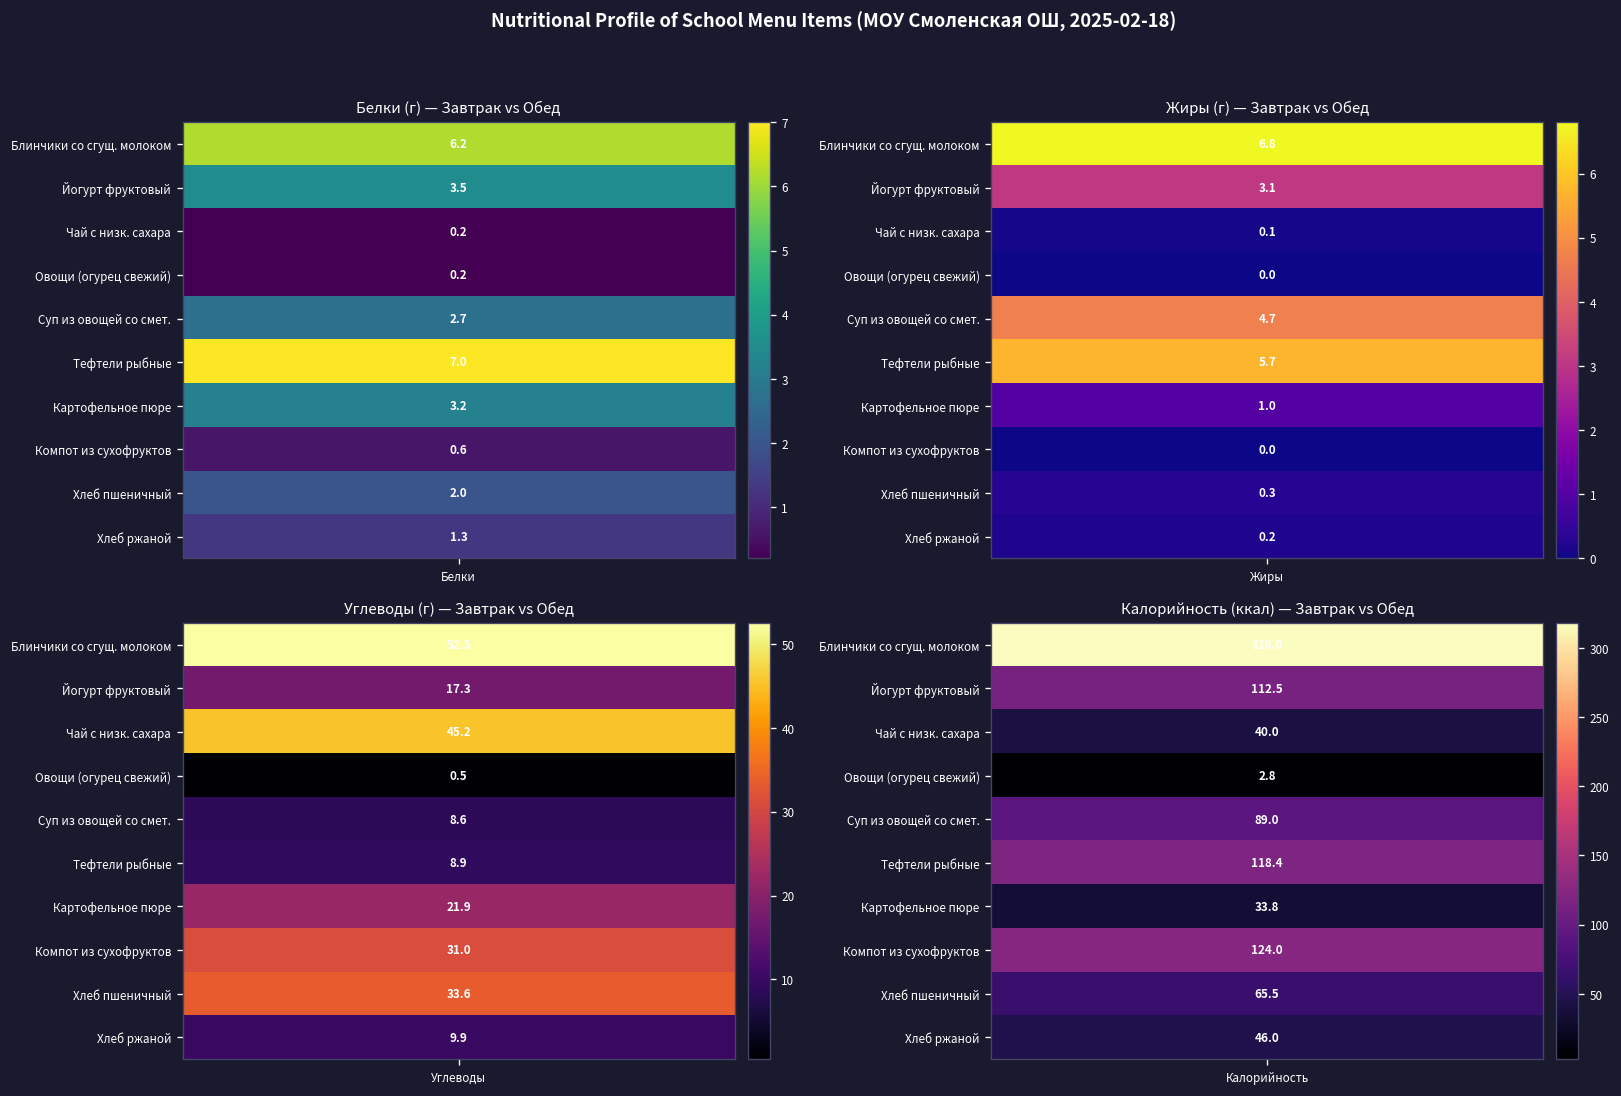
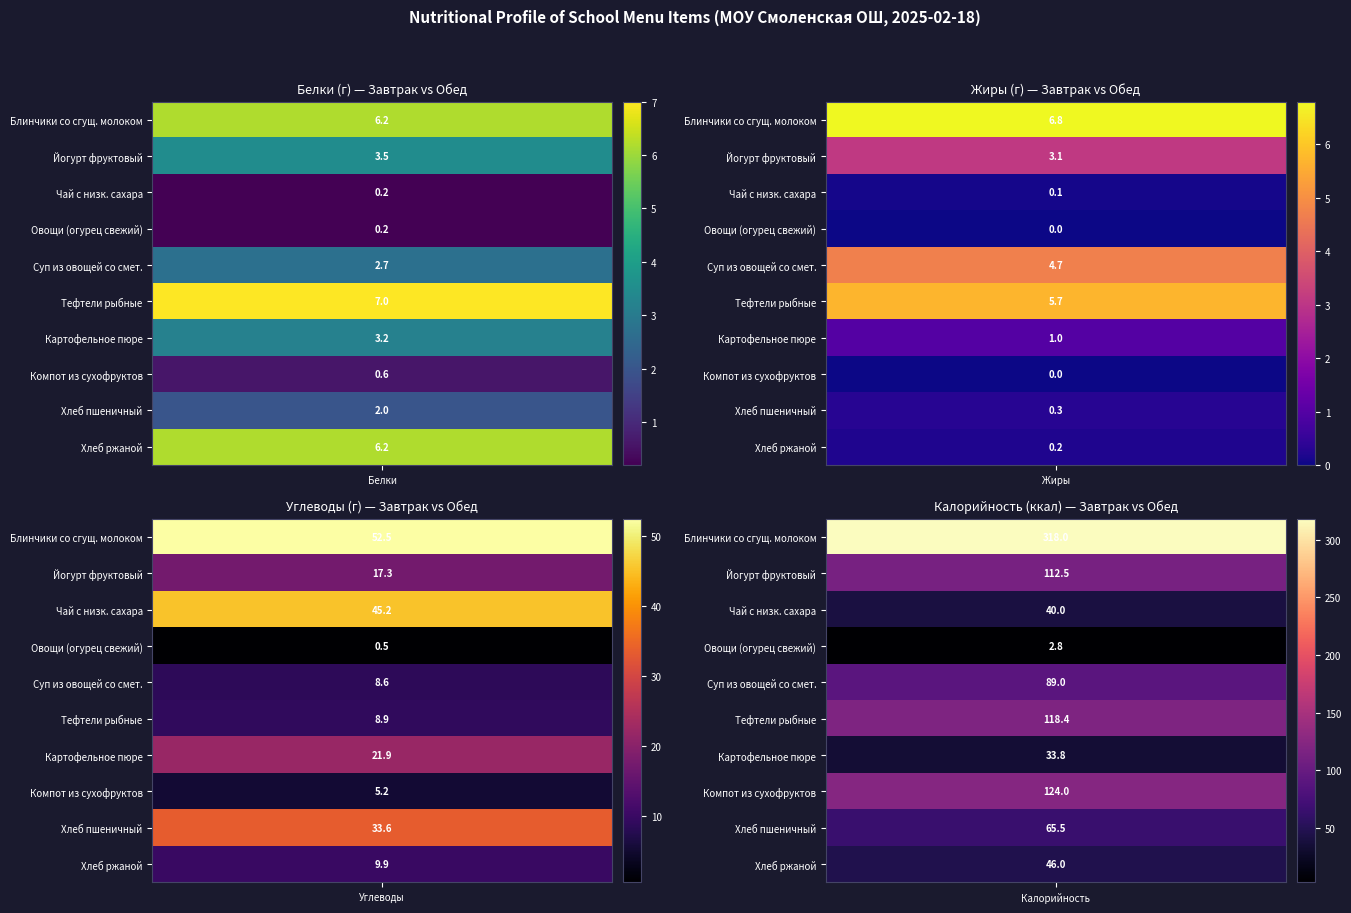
  {
    "Белки (г) — Завтрак vs Обед": {
      "Блинчики со сгущ. молоком": {
        "Белки": 6.2
      },
      "Йогурт фруктовый": {
        "Белки": 3.5
      },
      "Чай с низк. сахара": {
        "Белки": 0.2
      },
      "Овощи (огурец свежий)": {
        "Белки": 0.2
      },
      "Суп из овощей со смет.": {
        "Белки": 2.7
      },
      "Тефтели рыбные": {
        "Белки": 7.0
      },
      "Картофельное пюре": {
        "Белки": 3.2
      },
      "Компот из сухофруктов": {
        "Белки": 0.6
      },
      "Хлеб пшеничный": {
        "Белки": 2.0
      },
      "Хлеб ржаной": {
-       "Белки": 1.3
+       "Белки": 6.2
      }
    },
    "Жиры (г) — Завтрак vs Обед": {
      "Блинчики со сгущ. молоком": {
        "Жиры": 6.8
      },
      "Йогурт фруктовый": {
        "Жиры": 3.1
      },
      "Чай с низк. сахара": {
        "Жиры": 0.1
      },
      "Овощи (огурец свежий)": {
        "Жиры": 0.0
      },
      "Суп из овощей со смет.": {
        "Жиры": 4.7
      },
      "Тефтели рыбные": {
        "Жиры": 5.7
      },
      "Картофельное пюре": {
        "Жиры": 1.0
      },
      "Компот из сухофруктов": {
        "Жиры": 0.0
      },
      "Хлеб пшеничный": {
        "Жиры": 0.3
      },
      "Хлеб ржаной": {
        "Жиры": 0.2
      }
    },
    "Углеводы (г) — Завтрак vs Обед": {
      "Блинчики со сгущ. молоком": {
        "Углеводы": 52.5
      },
      "Йогурт фруктовый": {
        "Углеводы": 17.3
      },
      "Чай с низк. сахара": {
        "Углеводы": 45.2
      },
      "Овощи (огурец свежий)": {
        "Углеводы": 0.5
      },
      "Суп из овощей со смет.": {
        "Углеводы": 8.6
      },
      "Тефтели рыбные": {
        "Углеводы": 8.9
      },
      "Картофельное пюре": {
        "Углеводы": 21.9
      },
      "Компот из сухофруктов": {
-       "Углеводы": 31.0
+       "Углеводы": 5.2
      },
      "Хлеб пшеничный": {
        "Углеводы": 33.6
      },
      "Хлеб ржаной": {
        "Углеводы": 9.9
      }
    },
    "Калорийность (ккал) — Завтрак vs Обед": {
      "Блинчики со сгущ. молоком": {
        "Калорийность": 318.0
      },
      "Йогурт фруктовый": {
        "Калорийность": 112.5
      },
      "Чай с низк. сахара": {
        "Калорийность": 40.0
      },
      "Овощи (огурец свежий)": {
        "Калорийность": 2.8
      },
      "Суп из овощей со смет.": {
        "Калорийность": 89.0
      },
      "Тефтели рыбные": {
        "Калорийность": 118.4
      },
      "Картофельное пюре": {
        "Калорийность": 33.8
      },
      "Компот из сухофруктов": {
        "Калорийность": 124.0
      },
      "Хлеб пшеничный": {
        "Калорийность": 65.5
      },
      "Хлеб ржаной": {
        "Калорийность": 46.0
      }
    }
  }
